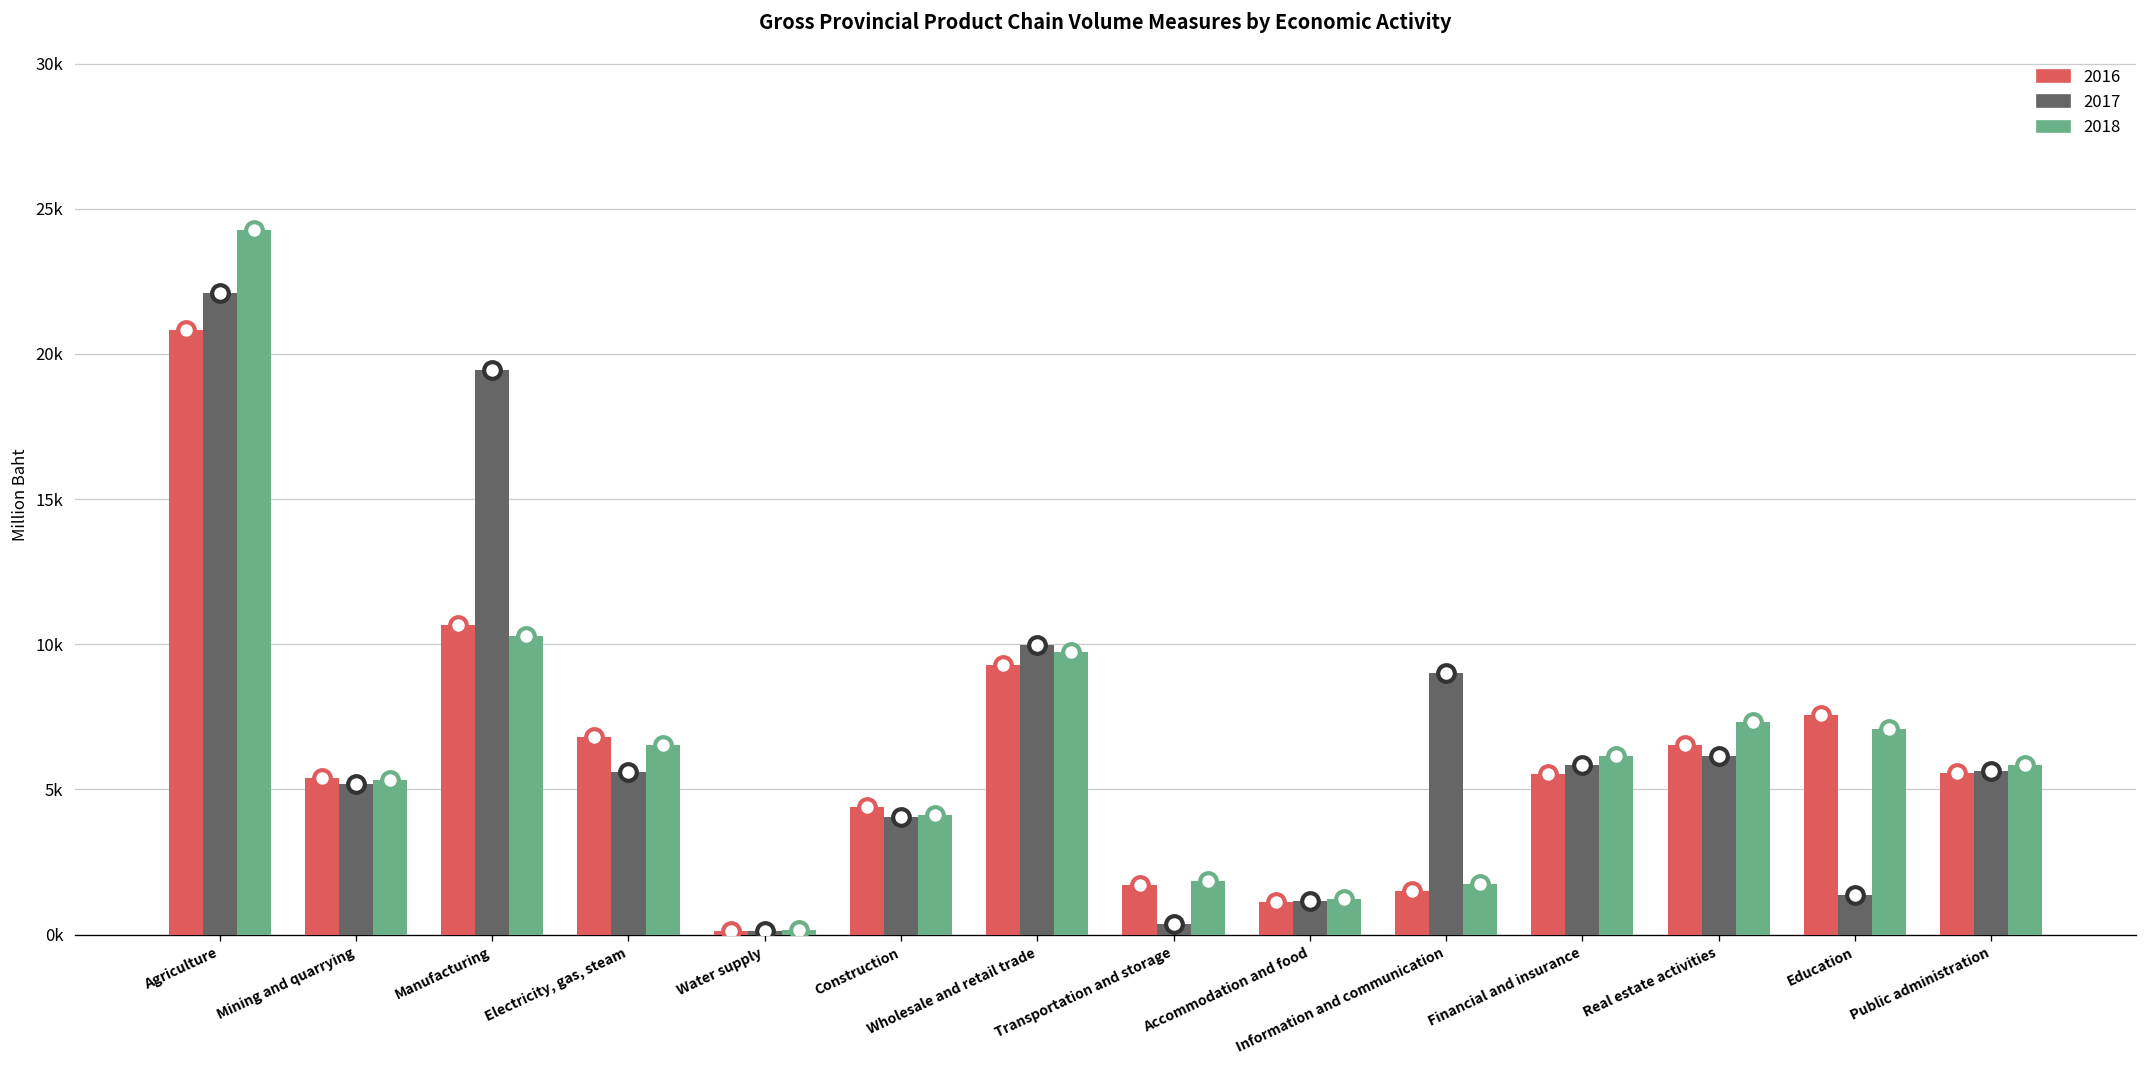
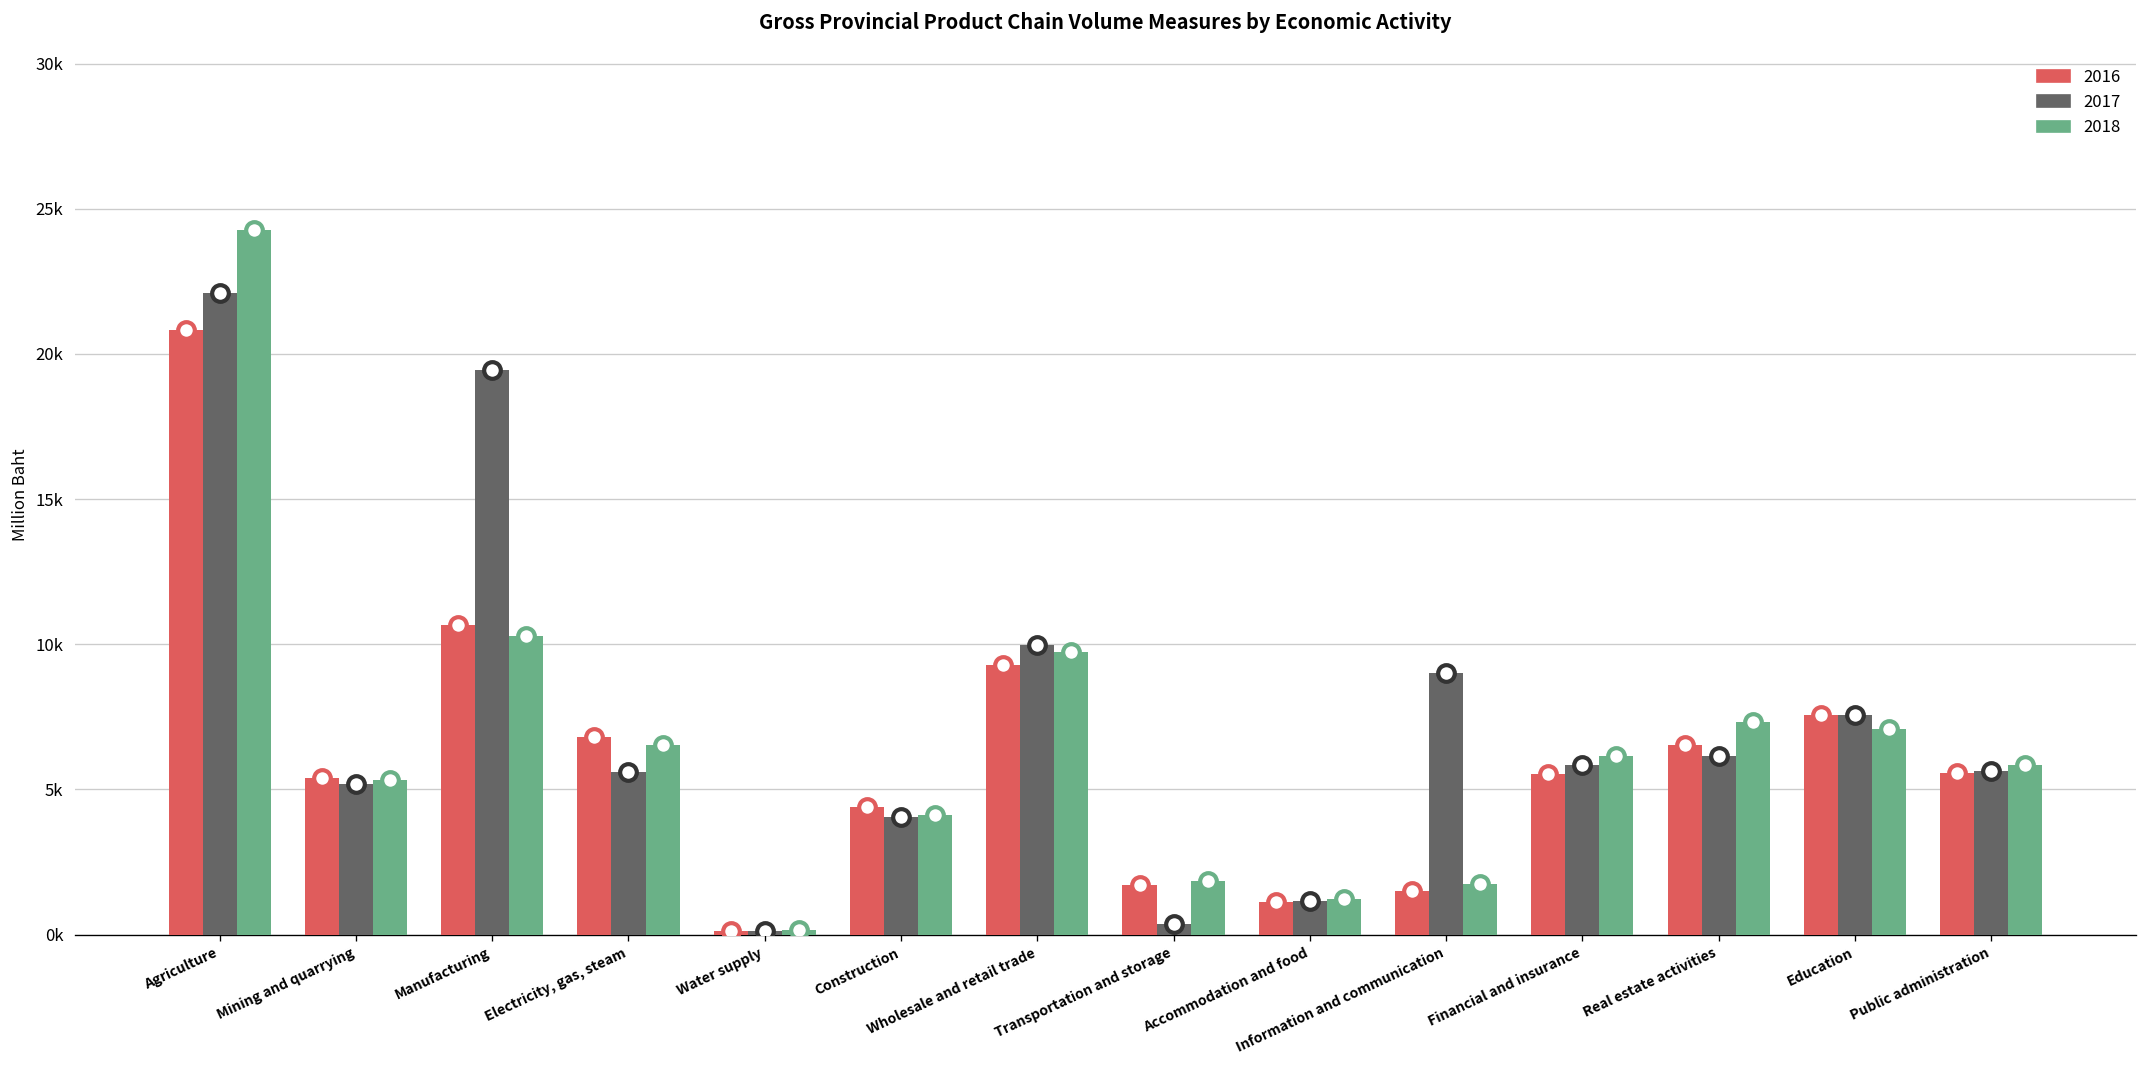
  {
    "2016": {
      "Agriculture": 20800,
      "Mining and quarrying": 5400,
      "Manufacturing": 10700,
      "Electricity, gas, steam": 6800,
      "Water supply": 100,
      "Construction": 4400,
      "Wholesale and retail trade": 9300,
      "Transportation and storage": 1700,
      "Accommodation and food": 1100,
      "Information and communication": 1500,
      "Financial and insurance": 5500,
      "Real estate activities": 6500,
      "Education": 7600,
      "Public administration": 5600
    },
    "2017": {
      "Agriculture": 22100,
      "Mining and quarrying": 5200,
      "Manufacturing": 19400,
      "Electricity, gas, steam": 5600,
      "Water supply": 100,
      "Construction": 4100,
      "Wholesale and retail trade": 10000,
      "Transportation and storage": 400,
      "Accommodation and food": 1200,
      "Information and communication": 9000,
      "Financial and insurance": 5800,
      "Real estate activities": 6200,
-     "Education": 1400,
+     "Education": 7600,
      "Public administration": 5600
    },
    "2018": {
      "Agriculture": 24300,
      "Mining and quarrying": 5300,
      "Manufacturing": 10300,
      "Electricity, gas, steam": 6500,
      "Water supply": 100,
      "Construction": 4100,
      "Wholesale and retail trade": 9700,
      "Transportation and storage": 1900,
      "Accommodation and food": 1200,
      "Information and communication": 1700,
      "Financial and insurance": 6100,
      "Real estate activities": 7300,
      "Education": 7100,
      "Public administration": 5800
    }
  }
